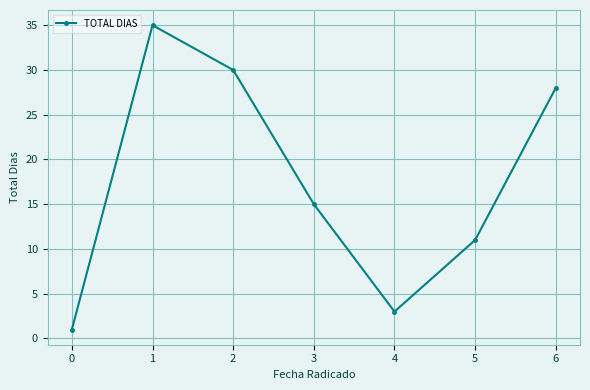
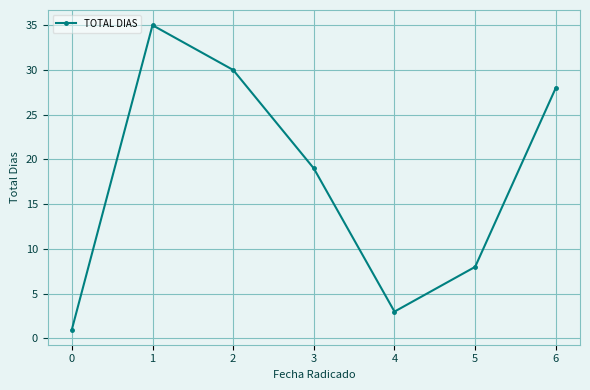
  {
    "0": 1,
    "1": 35,
    "2": 30,
-   "3": 15,
+   "3": 19,
    "4": 3,
-   "5": 11,
+   "5": 8,
    "6": 28
  }
